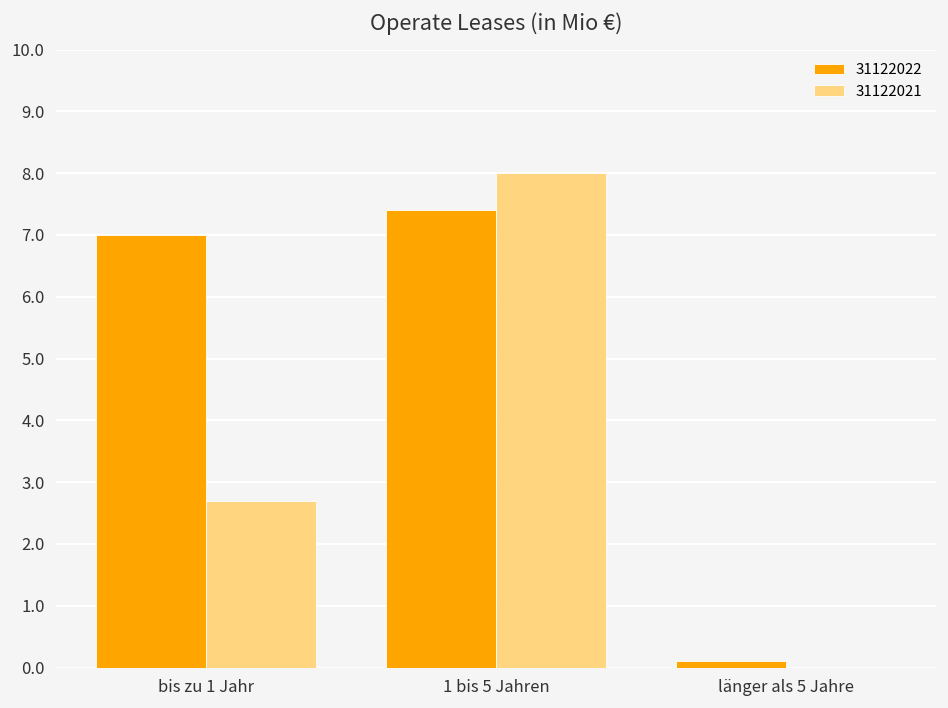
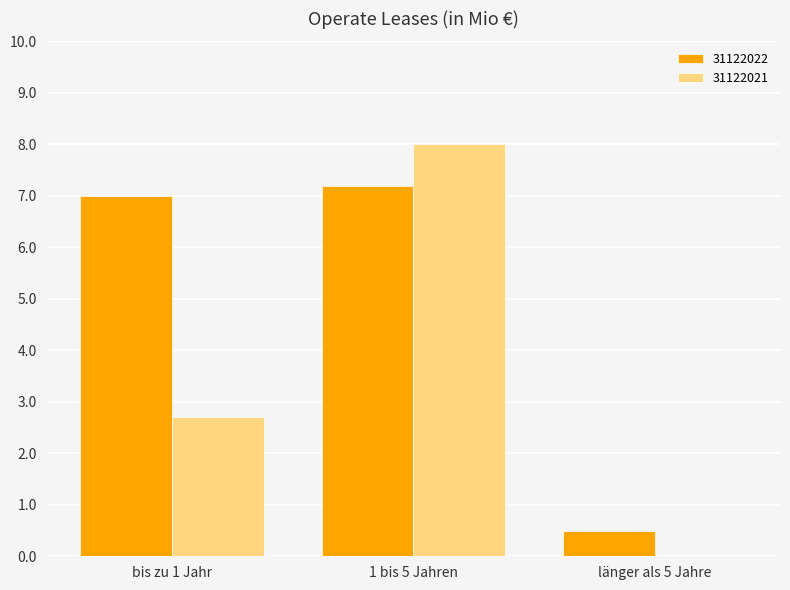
  {
    "31122022": {
      "bis zu 1 Jahr": 7.0,
-     "1 bis 5 Jahren": 7.4,
-     "länger als 5 Jahre": 0.1
+     "1 bis 5 Jahren": 7.2,
+     "länger als 5 Jahre": 0.5
    },
    "31122021": {
      "bis zu 1 Jahr": 2.7,
      "1 bis 5 Jahren": 8.0,
      "länger als 5 Jahre": 0.0
    }
  }
